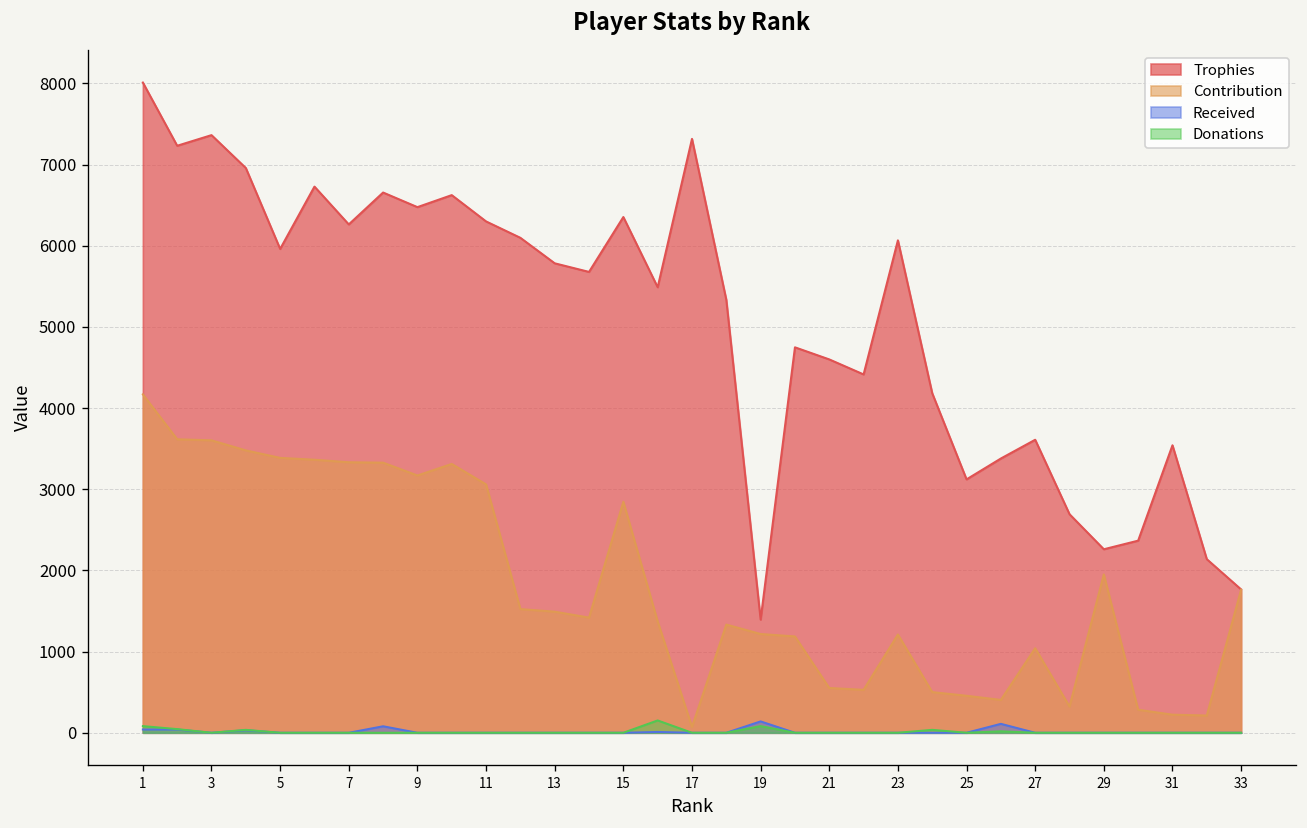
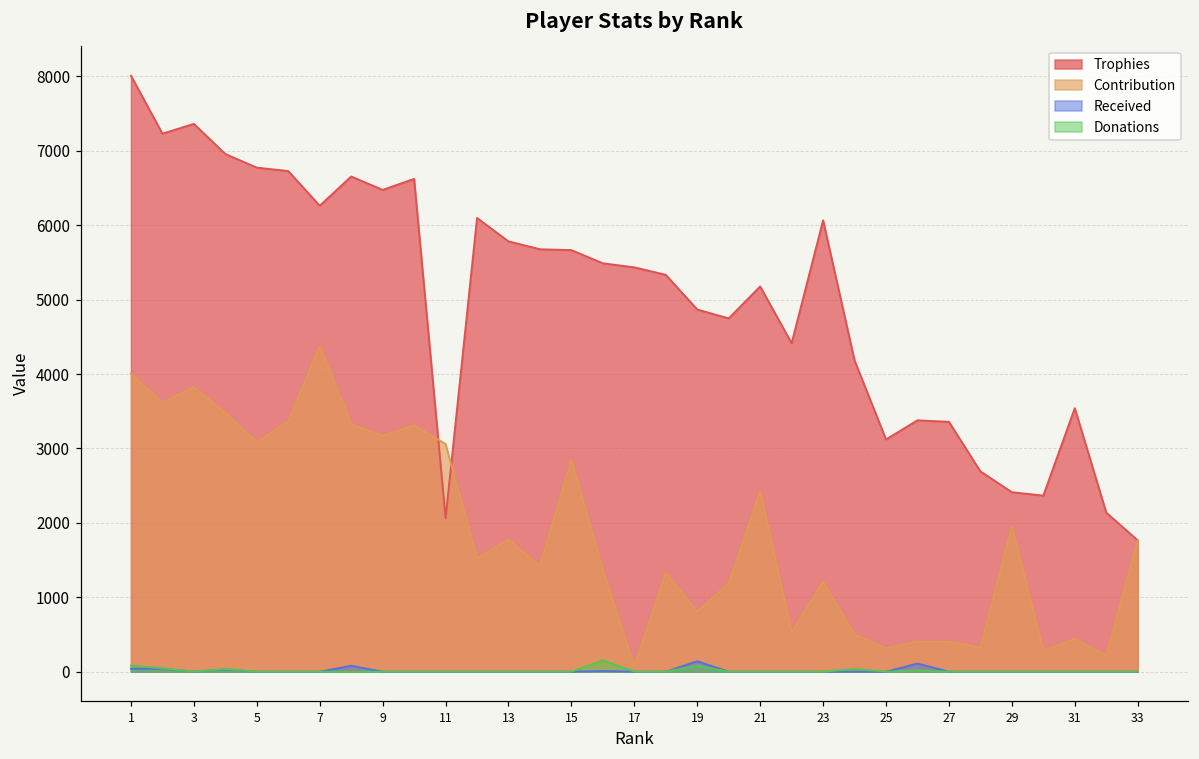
  {
    "Trophies": {
      "1": 8000,
      "3": 7400,
-     "5": 6000,
+     "5": 6800,
      "7": 6300,
      "9": 6500,
-     "11": 6300,
+     "11": 2100,
      "13": 5800,
-     "15": 6400,
-     "17": 7300,
-     "19": 1400,
-     "21": 4600,
+     "15": 5700,
+     "17": 5400,
+     "19": 4900,
+     "21": 5200,
      "23": 6100,
      "25": 3100,
-     "27": 3600,
-     "29": 2300,
+     "27": 3400,
+     "29": 2400,
      "31": 3500
    },
    "Contribution": {
-     "1": 4200,
-     "3": 3600,
-     "5": 3400,
-     "7": 3300,
+     "1": 4000,
+     "3": 3800,
+     "5": 3100,
+     "7": 4400,
      "9": 3200,
      "11": 3100,
-     "13": 1500,
+     "13": 1800,
      "15": 2800,
      "17": 100,
-     "19": 1200,
-     "21": 600,
+     "19": 800,
+     "21": 2400,
      "23": 1200,
-     "25": 500,
-     "27": 1000,
+     "25": 300,
+     "27": 400,
      "29": 2000,
-     "31": 200
+     "31": 400
    },
    "Received": {
      "1": 0,
      "19": 100
    },
    "Donations": {
      "1": 100,
      "19": 100
    }
  }
